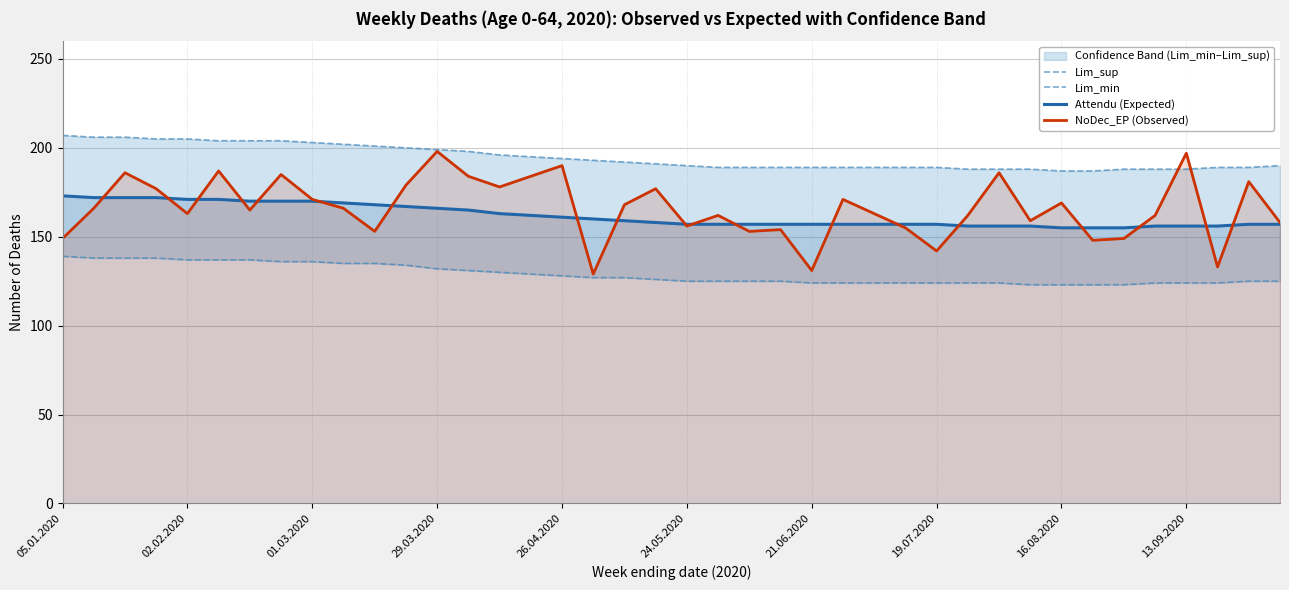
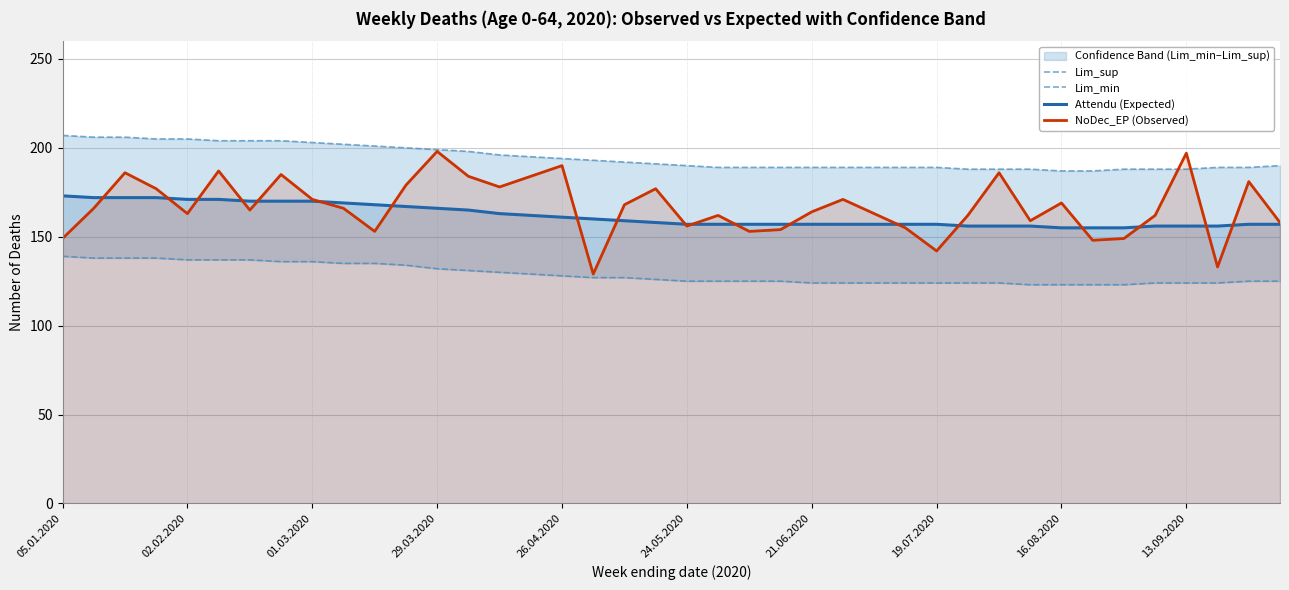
  {
    "Confidence Band (Lim_min–Lim_sup)": {
      "05.01.2020": 207,
      "02.02.2020": 205,
      "01.03.2020": 203,
      "26.04.2020": 194,
      "24.05.2020": 190,
      "21.06.2020": 189,
      "19.07.2020": 189,
      "16.08.2020": 187,
      "13.09.2020": 188
    },
    "NoDec_EP (Observed)": {
      "05.01.2020": 149,
      "02.02.2020": 163,
      "26.04.2020": 190,
-     "21.06.2020": 131,
+     "21.06.2020": 164,
      "19.07.2020": 142,
      "16.08.2020": 169,
      "13.09.2020": 197
    }
  }
